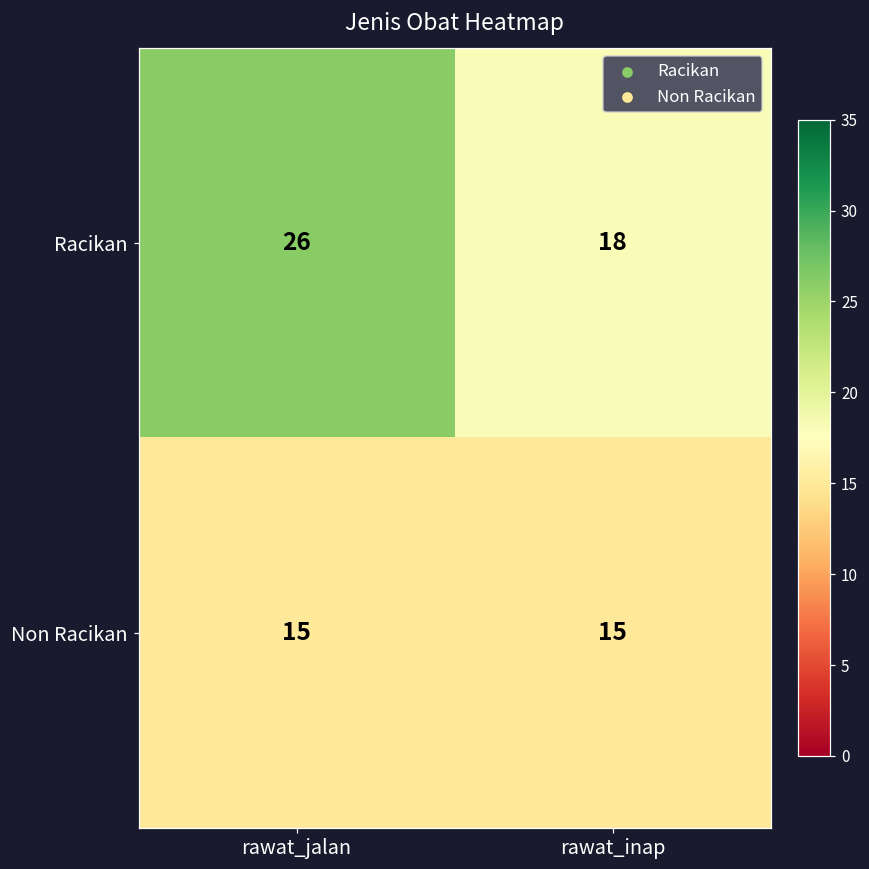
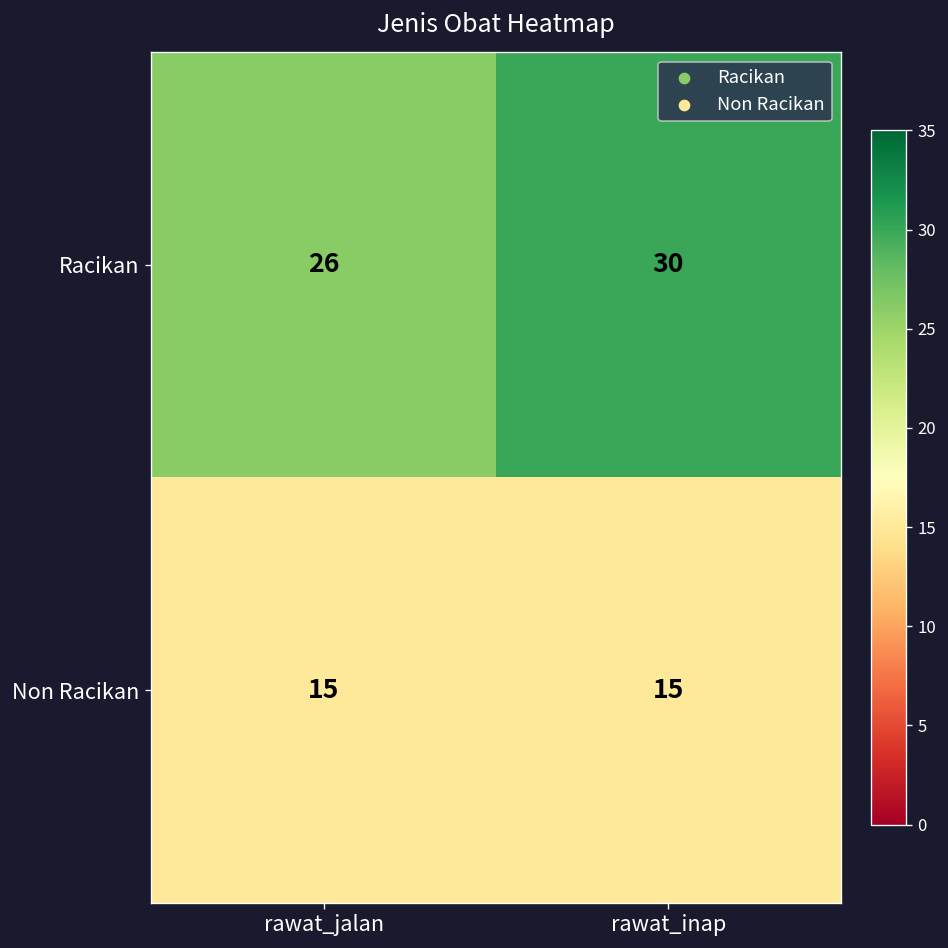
  {
    "Racikan": {
      "rawat_jalan": 26,
-     "rawat_inap": 18
+     "rawat_inap": 30
    },
    "Non Racikan": {
      "rawat_jalan": 15,
      "rawat_inap": 15
    }
  }
